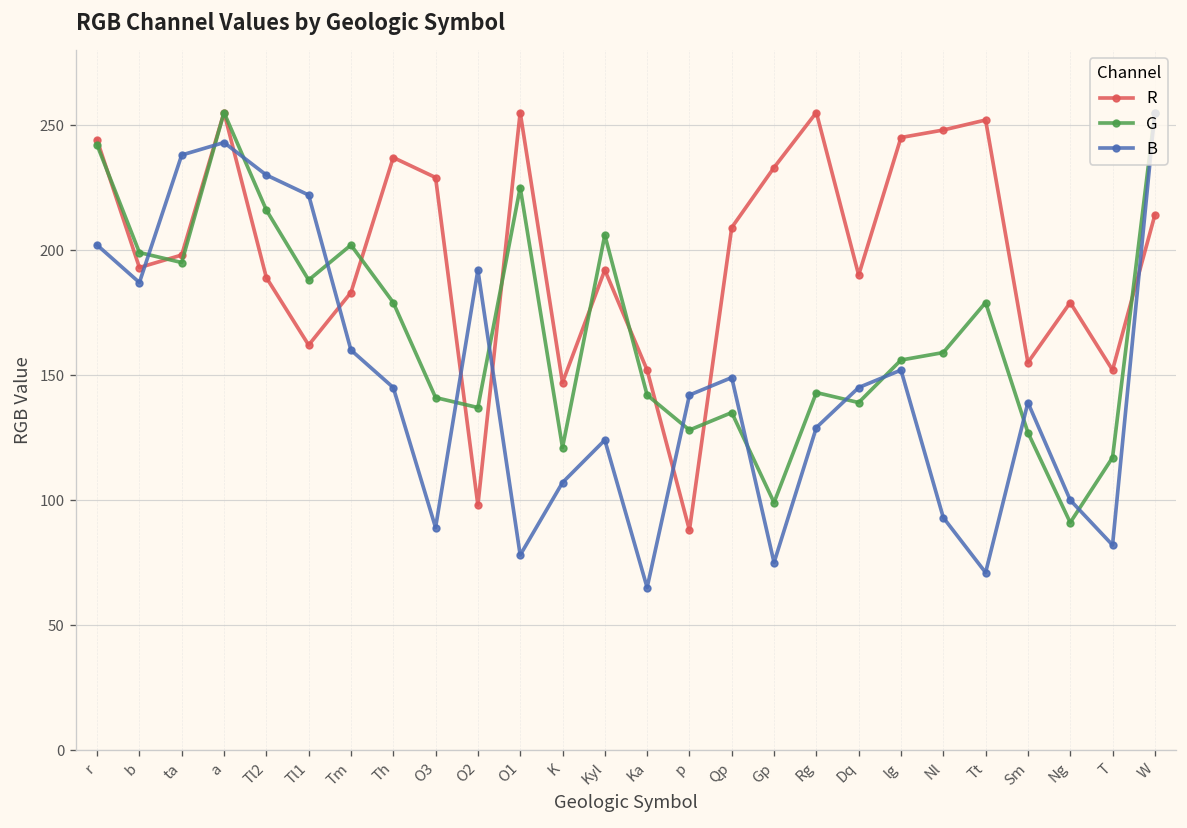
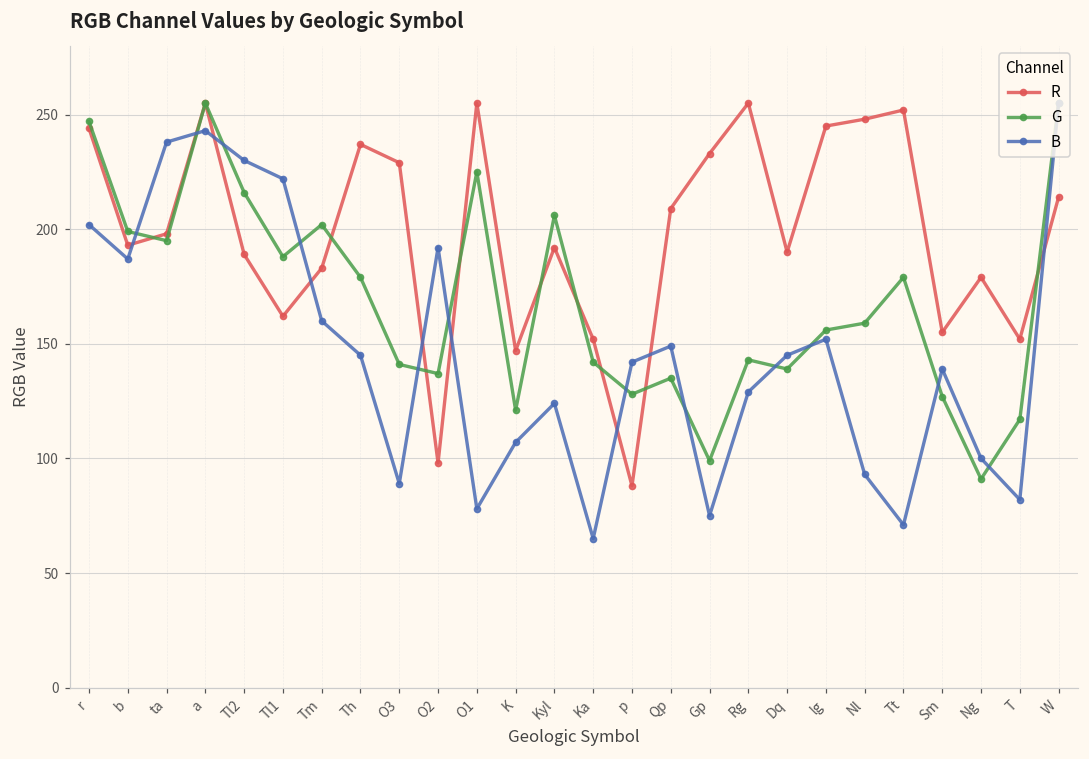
  {
    "R": {
      "r": 244,
      "b": 193,
      "ta": 198,
      "Tl2": 189,
      "Tl1": 162,
      "Tm": 183,
      "Th": 237,
      "O3": 229,
      "O2": 98,
      "O1": 255,
      "K": 147,
      "Kyl": 192,
      "Ka": 152,
      "p": 88,
      "Qp": 209,
      "Gp": 233,
      "Rg": 255,
      "Dq": 190,
      "lg": 245,
      "Nl": 248,
      "Tt": 252,
      "Sm": 155,
      "Ng": 179,
      "T": 152,
      "W": 214
    },
    "G": {
-     "r": 242,
+     "r": 247,
      "b": 199,
      "ta": 195,
      "Tl2": 216,
      "Tl1": 188,
      "Tm": 202,
      "Th": 179,
      "O3": 141,
      "O2": 137,
      "O1": 225,
      "K": 121,
      "Kyl": 206,
      "Ka": 142,
      "p": 128,
      "Qp": 135,
      "Gp": 99,
      "Rg": 143,
      "Dq": 139,
      "lg": 156,
      "Nl": 159,
      "Tt": 179,
      "Sm": 127,
      "Ng": 91,
      "T": 117
    },
    "B": {
      "r": 202,
      "b": 187,
      "ta": 238,
      "a": 243,
      "Tl2": 230,
      "Tl1": 222,
      "Tm": 160,
      "Th": 145,
      "O3": 89,
      "O2": 192,
      "O1": 78,
      "K": 107,
      "Kyl": 124,
      "Ka": 65,
      "p": 142,
      "Qp": 149,
      "Gp": 75,
      "Rg": 129,
      "Dq": 145,
      "lg": 152,
      "Nl": 93,
      "Tt": 71,
      "Sm": 139,
      "Ng": 100,
      "T": 82
    }
  }
